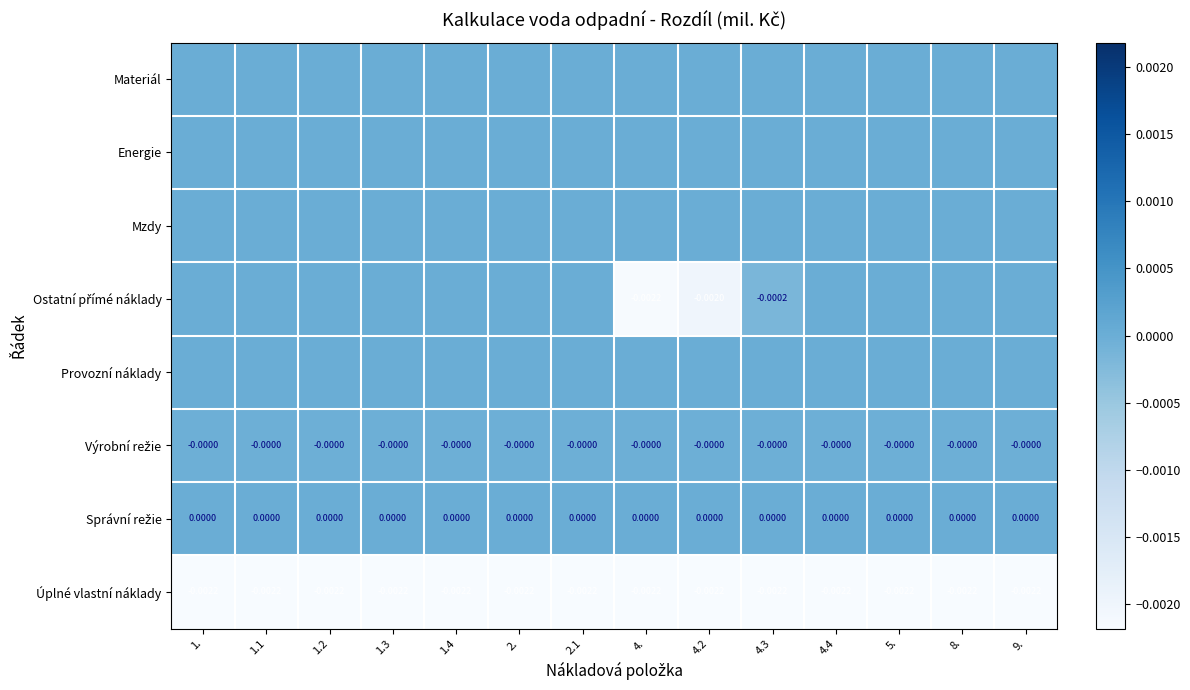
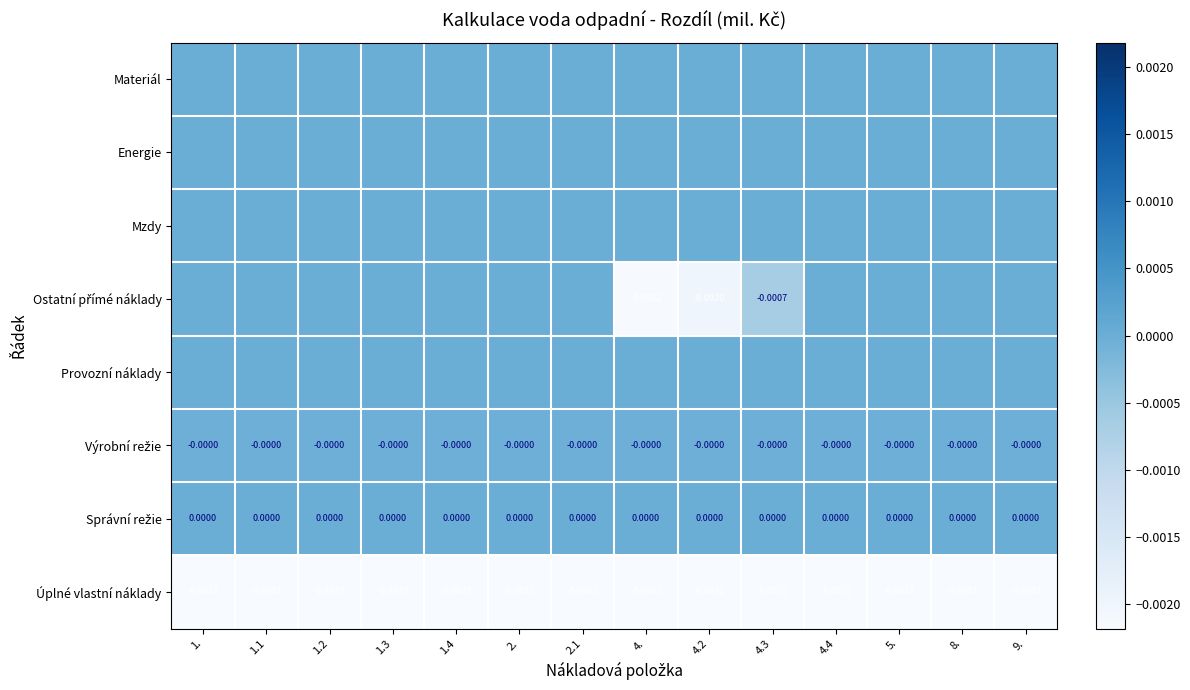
  {
    "Ostatní přímé náklady": {
-     "4.3": -0.0002
+     "4.3": -0.0007
    },
    "Výrobní režie": {
      "1.": -0.0000,
      "1.1": -0.0000,
      "1.2": -0.0000,
      "1.3": -0.0000,
      "1.4": -0.0000,
      "2.": -0.0000,
      "2.1": -0.0000,
      "4.": -0.0000,
      "4.2": -0.0000,
      "4.3": -0.0000,
      "4.4": -0.0000,
      "5.": -0.0000,
      "8.": -0.0000,
      "9.": -0.0000
    },
    "Správní režie": {
      "1.": 0.0000,
      "1.1": 0.0000,
      "1.2": 0.0000,
      "1.3": 0.0000,
      "1.4": 0.0000,
      "2.": 0.0000,
      "2.1": 0.0000,
      "4.": 0.0000,
      "4.2": 0.0000,
      "4.3": 0.0000,
      "4.4": 0.0000,
      "5.": 0.0000,
      "8.": 0.0000,
      "9.": 0.0000
    }
  }
